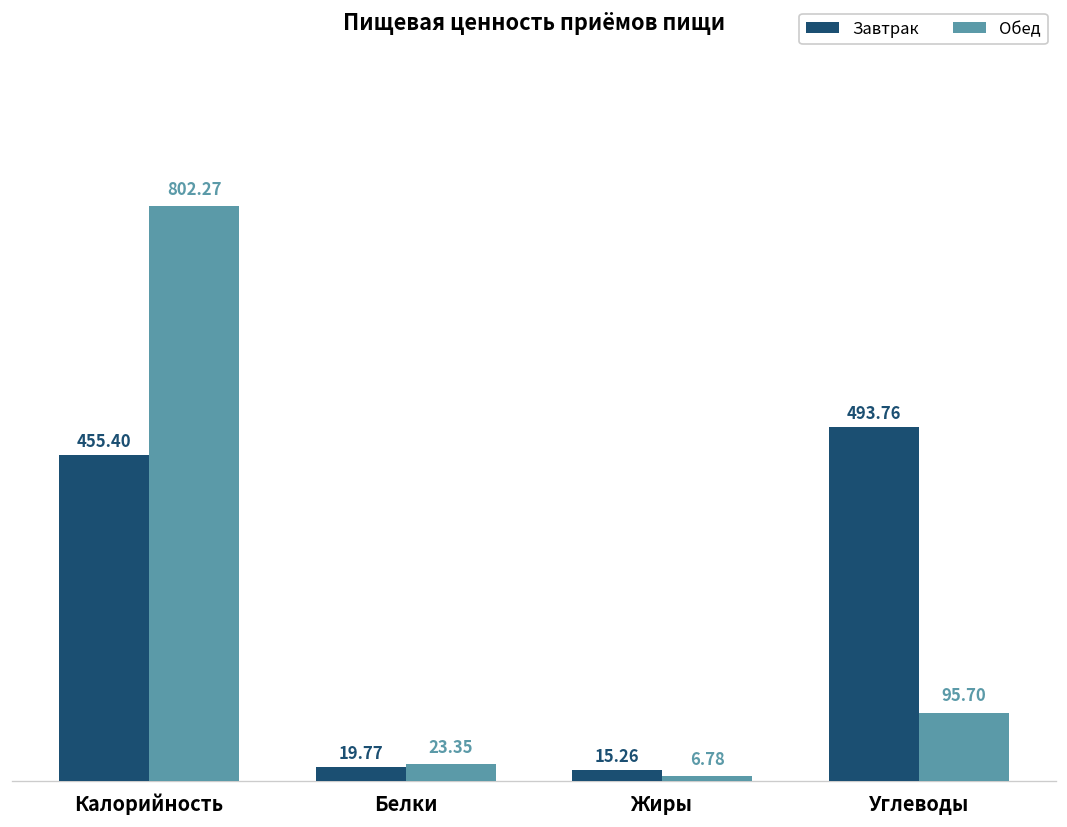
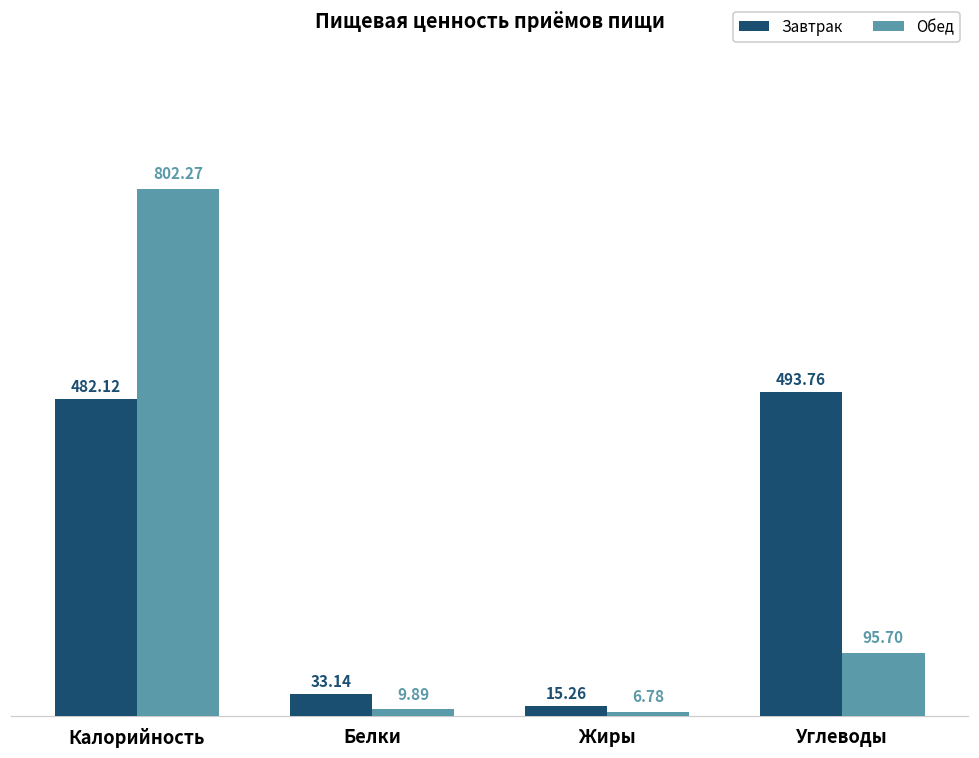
  {
    "Завтрак": {
-     "Калорийность": 455.40,
-     "Белки": 19.77,
+     "Калорийность": 482.12,
+     "Белки": 33.14,
      "Жиры": 15.26,
      "Углеводы": 493.76
    },
    "Обед": {
      "Калорийность": 802.27,
-     "Белки": 23.35,
+     "Белки": 9.89,
      "Жиры": 6.78,
      "Углеводы": 95.70
    }
  }
